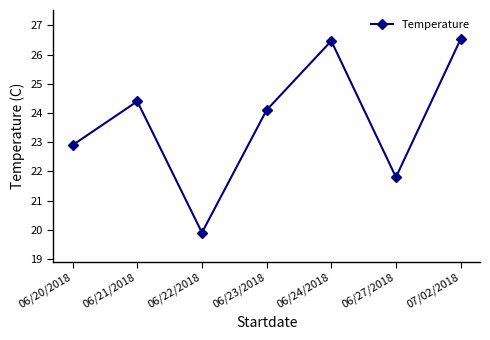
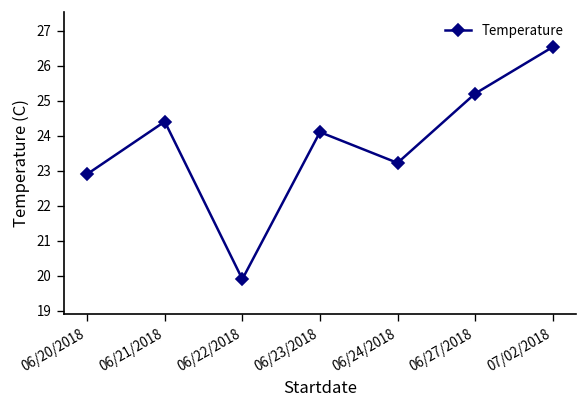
  {
    "06/20/2018": 22.9,
    "06/21/2018": 24.4,
    "06/22/2018": 19.9,
    "06/23/2018": 24.1,
-   "06/24/2018": 26.5,
-   "06/27/2018": 21.8,
+   "06/24/2018": 23.2,
+   "06/27/2018": 25.2,
    "07/02/2018": 26.5
  }
